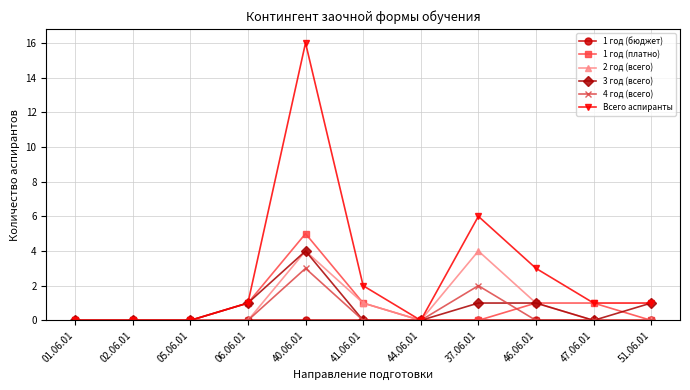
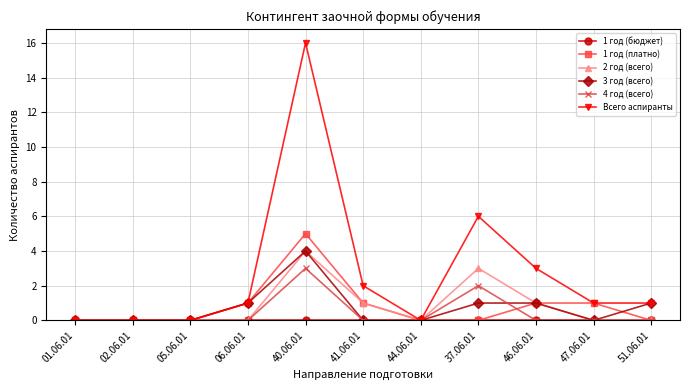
  {
    "2 год (всего)": {
-     "37.06.01": 4
+     "37.06.01": 3
    }
  }
